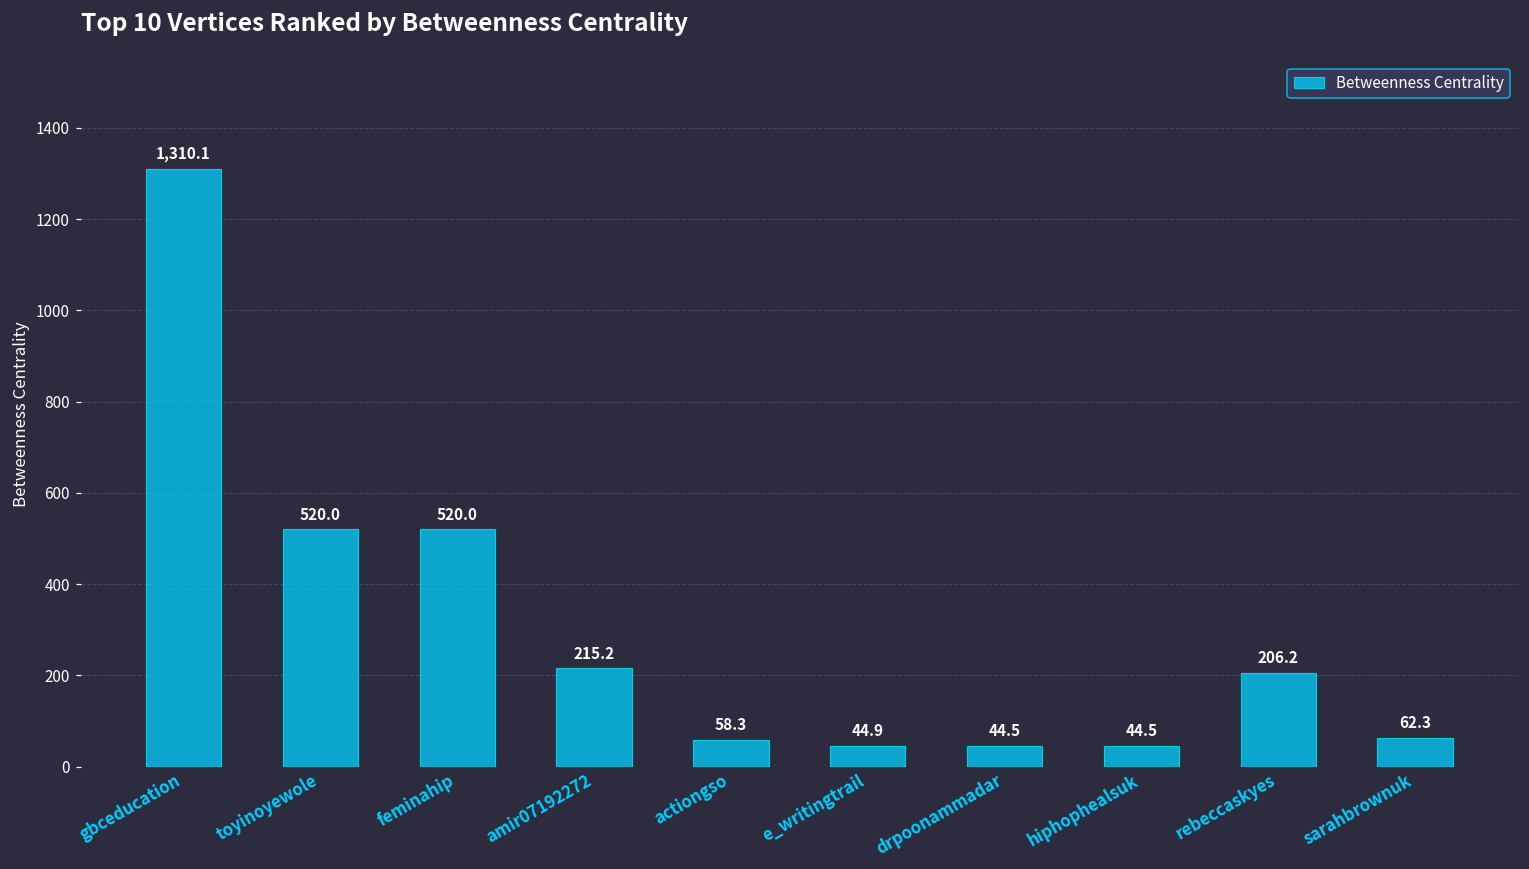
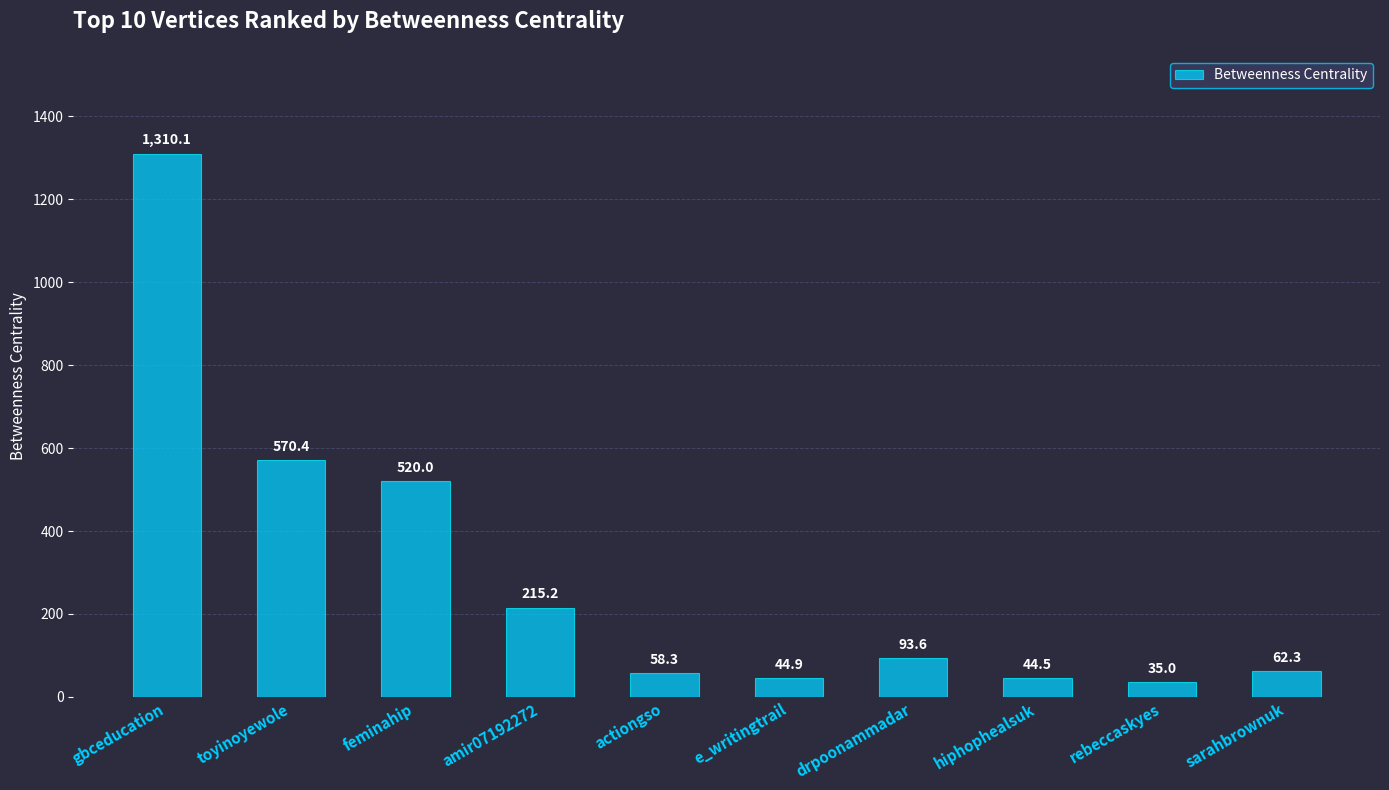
  {
    "gbceducation": "1,310.1",
-   "toyinoyewole": "520.0",
+   "toyinoyewole": "570.4",
    "feminahip": "520.0",
    "amir07192272": "215.2",
    "actiongso": "58.3",
    "e_writingtrail": "44.9",
-   "drpoonammadar": "44.5",
+   "drpoonammadar": "93.6",
    "hiphophealsuk": "44.5",
-   "rebeccaskyes": "206.2",
+   "rebeccaskyes": "35.0",
    "sarahbrownuk": "62.3"
  }
